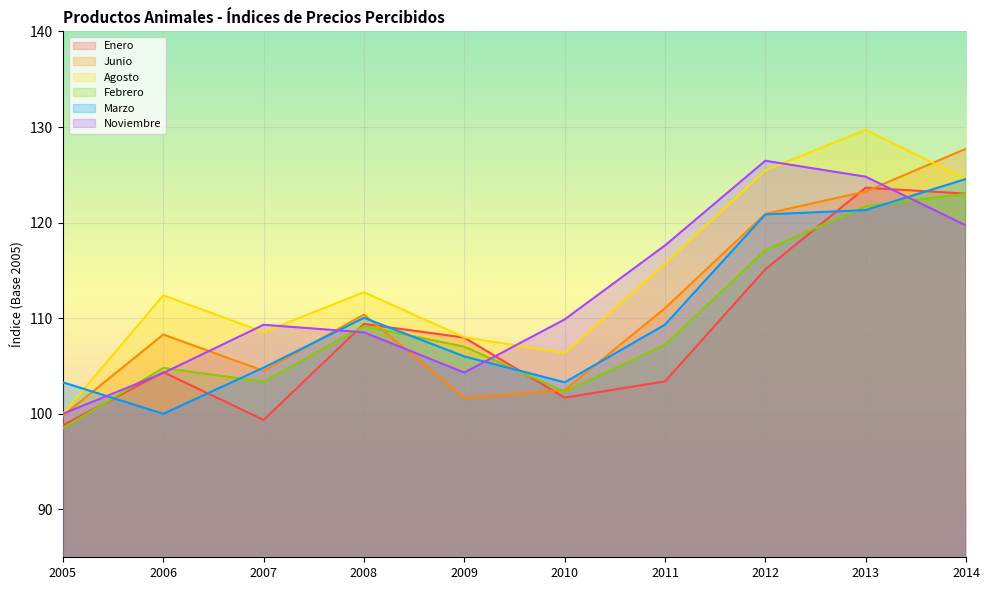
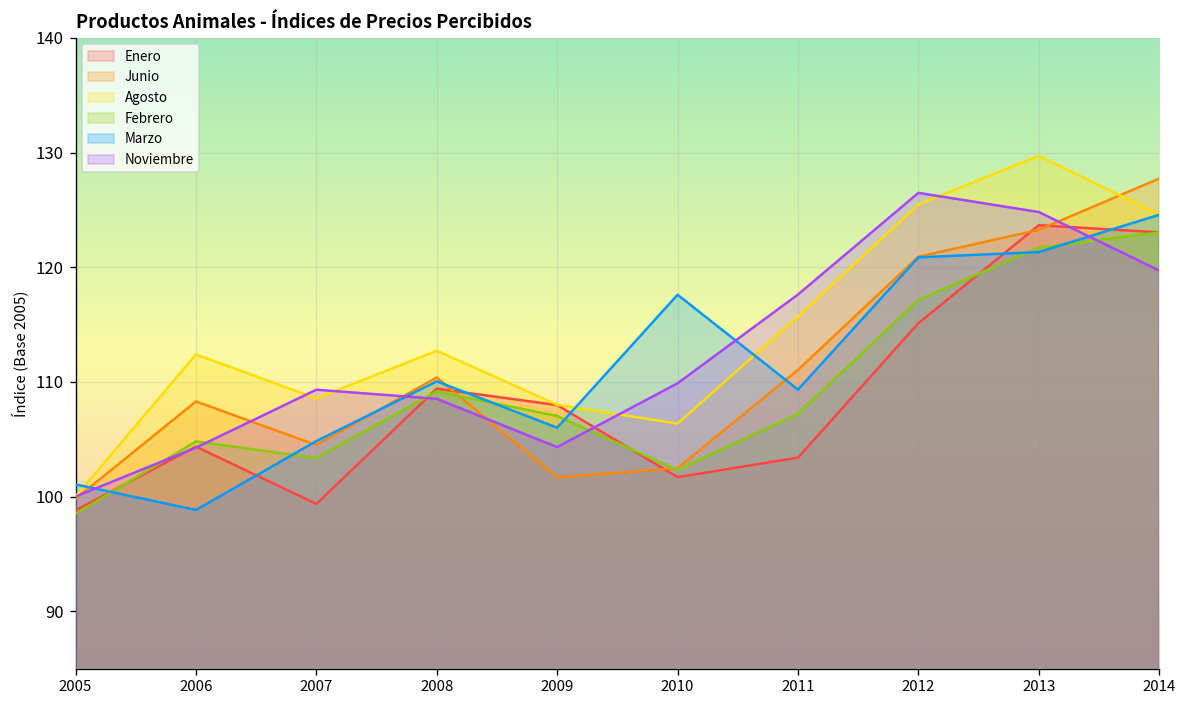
  {
    "Marzo": {
-     "2005": 103,
-     "2006": 100,
+     "2005": 101,
+     "2006": 99,
      "2007": 105,
      "2008": 110,
      "2009": 106,
-     "2010": 103,
+     "2010": 118,
      "2011": 109,
      "2013": 121
    },
    "Noviembre": {
      "2007": 109,
      "2008": 109,
      "2009": 104,
      "2010": 110,
      "2011": 118,
      "2012": 126,
      "2013": 125,
      "2014": 120
    }
  }
